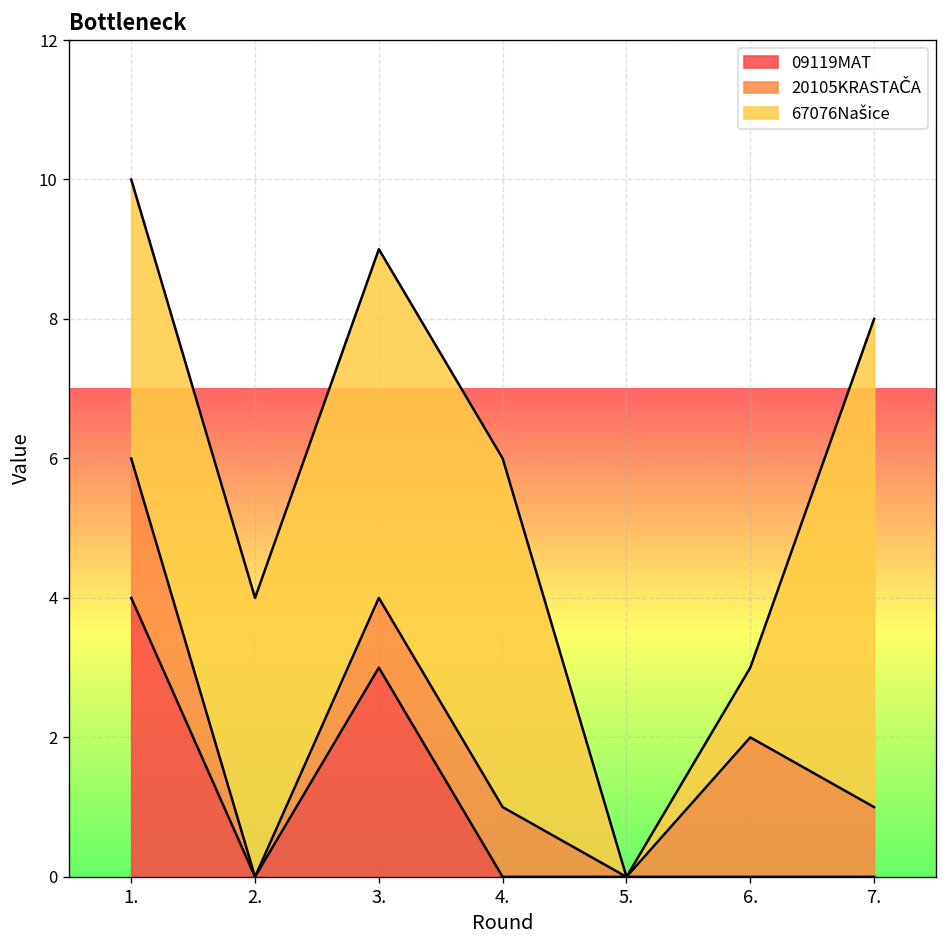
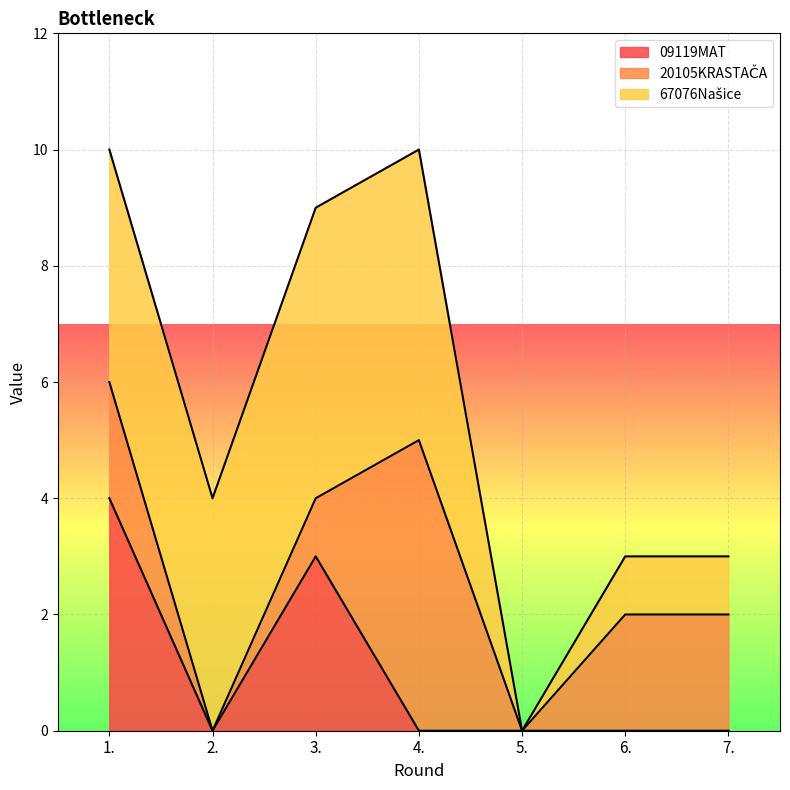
  {
    "09119MAT": {
      "1.": 4,
      "3.": 3,
      "4.": 0,
      "6.": 0,
      "7.": 0
    },
    "20105KRASTAČA": {
      "1.": 2,
      "3.": 1,
-     "4.": 1,
+     "4.": 5,
      "6.": 2,
-     "7.": 1
+     "7.": 2
    },
    "67076Našice": {
      "1.": 4,
      "2.": 4,
      "3.": 5,
      "4.": 5,
      "6.": 1,
-     "7.": 7
+     "7.": 1
    }
  }
